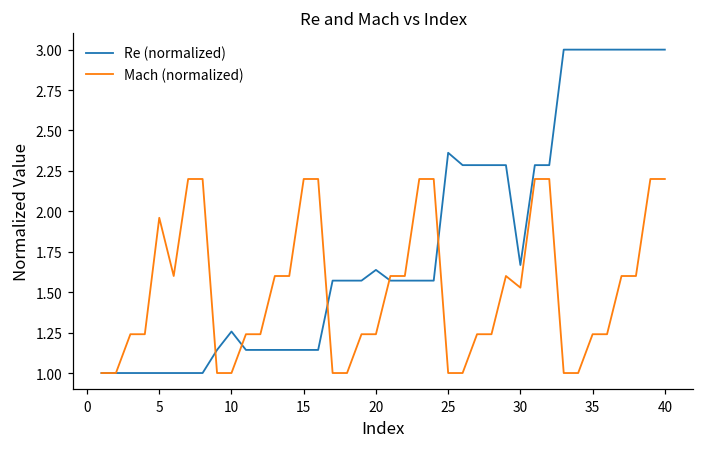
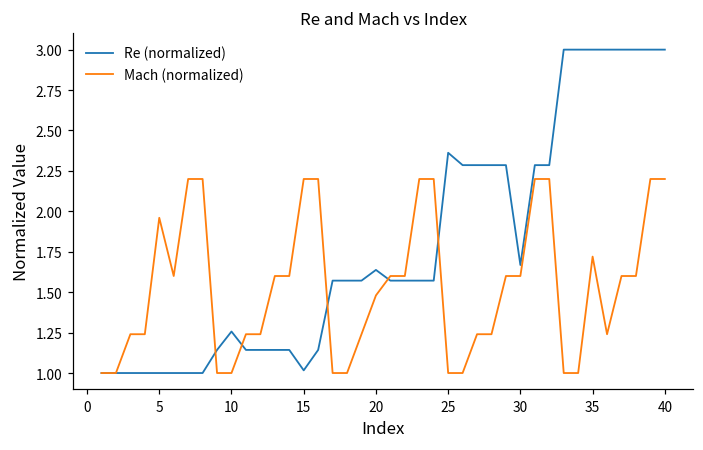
  {
    "Re (normalized)": {
      "5": 1.00,
      "10": 1.26,
-     "15": 1.14,
+     "15": 1.02,
      "20": 1.64,
      "25": 2.36,
      "30": 1.67,
      "35": 3.00,
      "40": 3.00
    },
    "Mach (normalized)": {
      "5": 1.96,
      "10": 1.00,
      "15": 2.20,
-     "20": 1.24,
+     "20": 1.48,
      "25": 1.00,
-     "30": 1.53,
-     "35": 1.24,
+     "30": 1.60,
+     "35": 1.72,
      "40": 2.20
    }
  }
